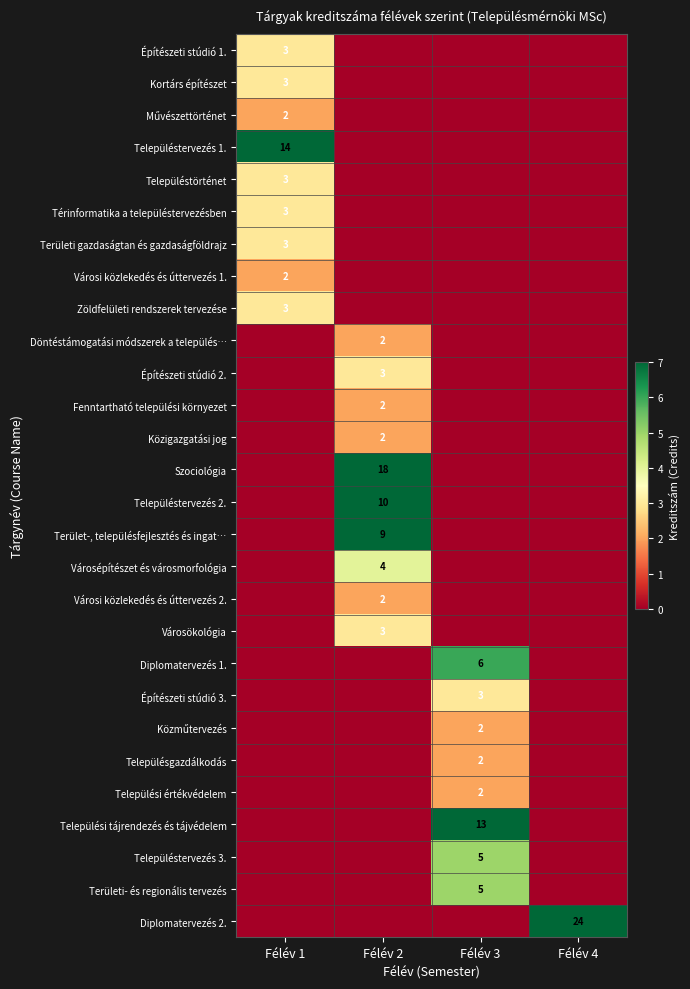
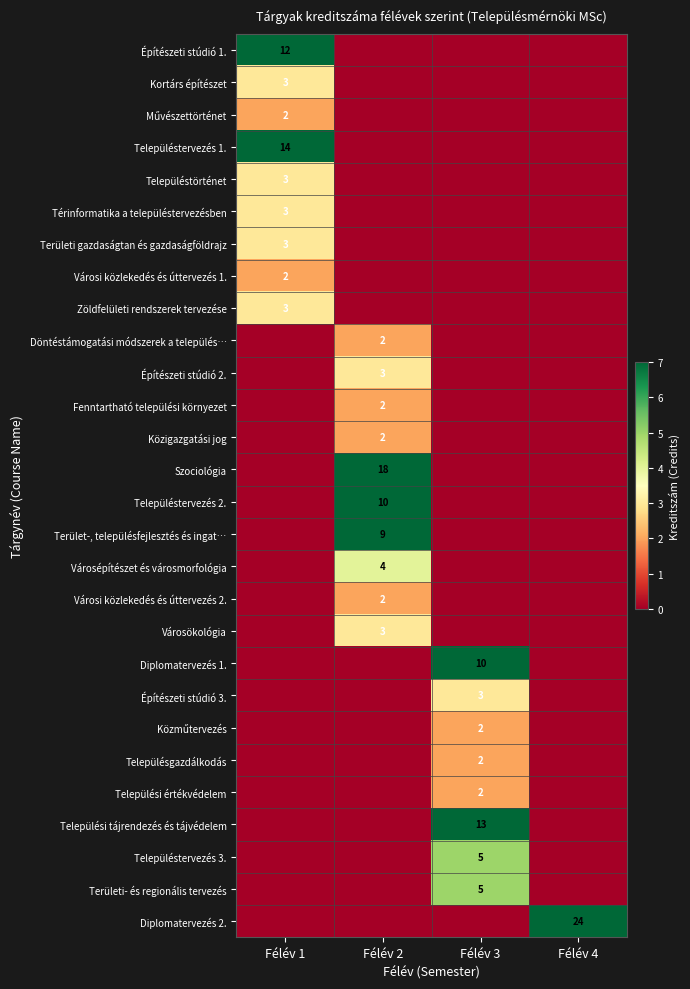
  {
    "Építészeti stúdió 1.": {
-     "Félév 1": 3
+     "Félév 1": 12
    },
    "Kortárs építészet": {
      "Félév 1": 3
    },
    "Művészettörténet": {
      "Félév 1": 2
    },
    "Településtervezés 1.": {
      "Félév 1": 14
    },
    "Településtörténet": {
      "Félév 1": 3
    },
    "Térinformatika a településtervezésben": {
      "Félév 1": 3
    },
    "Területi gazdaságtan és gazdaságföldrajz": {
      "Félév 1": 3
    },
    "Városi közlekedés és úttervezés 1.": {
      "Félév 1": 2
    },
    "Zöldfelületi rendszerek tervezése": {
      "Félév 1": 3
    },
    "Döntéstámogatási módszerek a település…": {
      "Félév 2": 2
    },
    "Építészeti stúdió 2.": {
      "Félév 2": 3
    },
    "Fenntartható települési környezet": {
      "Félév 2": 2
    },
    "Közigazgatási jog": {
      "Félév 2": 2
    },
    "Szociológia": {
      "Félév 2": 18
    },
    "Településtervezés 2.": {
      "Félév 2": 10
    },
    "Terület-, településfejlesztés és ingat…": {
      "Félév 2": 9
    },
    "Városépítészet és városmorfológia": {
      "Félév 2": 4
    },
    "Városi közlekedés és úttervezés 2.": {
      "Félév 2": 2
    },
    "Városökológia": {
      "Félév 2": 3
    },
    "Diplomatervezés 1.": {
-     "Félév 3": 6
+     "Félév 3": 10
    },
    "Építészeti stúdió 3.": {
      "Félév 3": 3
    },
    "Közműtervezés": {
      "Félév 3": 2
    },
    "Településgazdálkodás": {
      "Félév 3": 2
    },
    "Települési értékvédelem": {
      "Félév 3": 2
    },
    "Települési tájrendezés és tájvédelem": {
      "Félév 3": 13
    },
    "Településtervezés 3.": {
      "Félév 3": 5
    },
    "Területi- és regionális tervezés": {
      "Félév 3": 5
    },
    "Diplomatervezés 2.": {
      "Félév 4": 24
    }
  }
